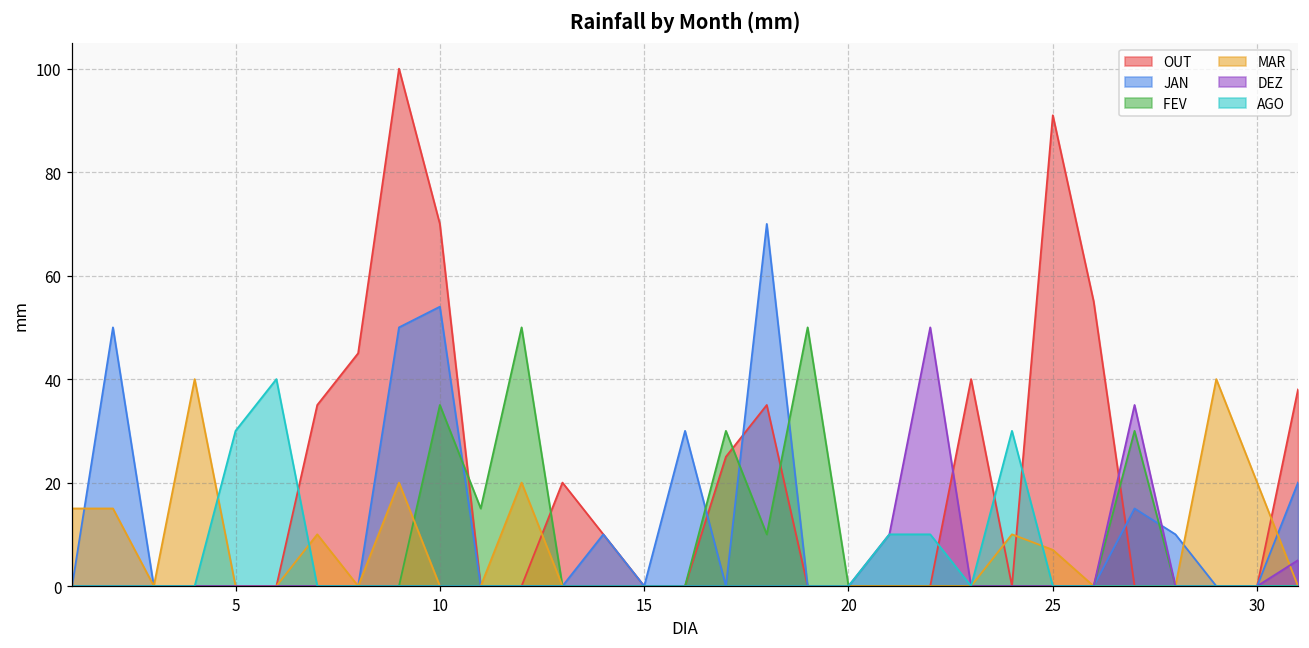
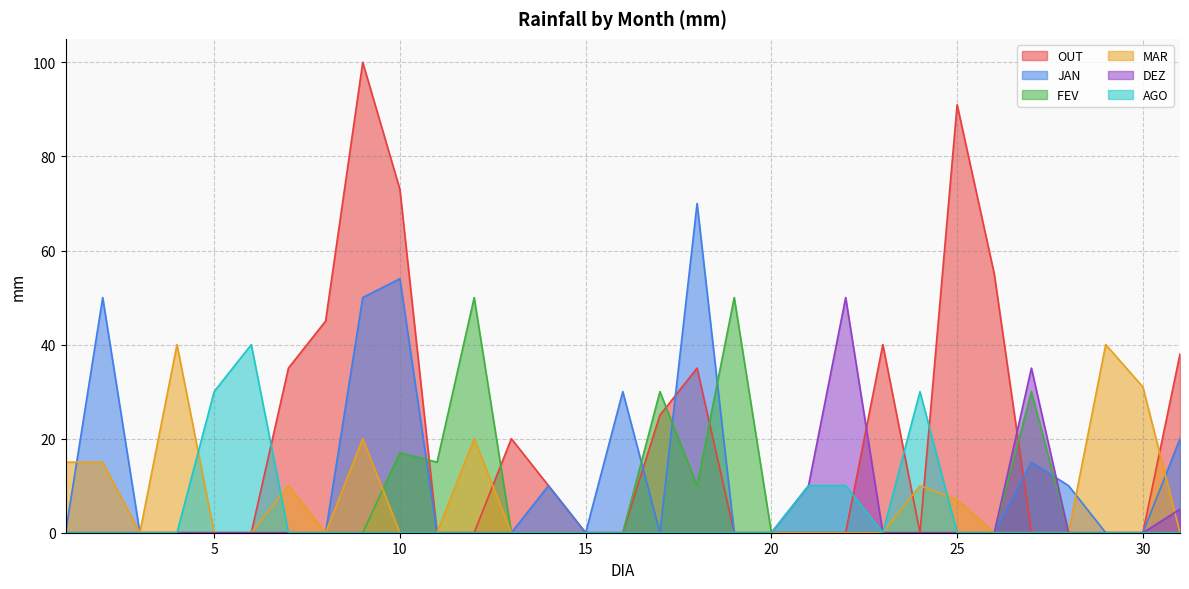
  {
    "OUT": {
-     "10": 70,
+     "10": 73,
      "25": 91
    },
    "JAN": {
      "10": 54
    },
    "FEV": {
-     "10": 35
+     "10": 17
    },
    "MAR": {
      "25": 7,
-     "30": 20
+     "30": 31
    },
    "AGO": {
      "5": 30
    }
  }
